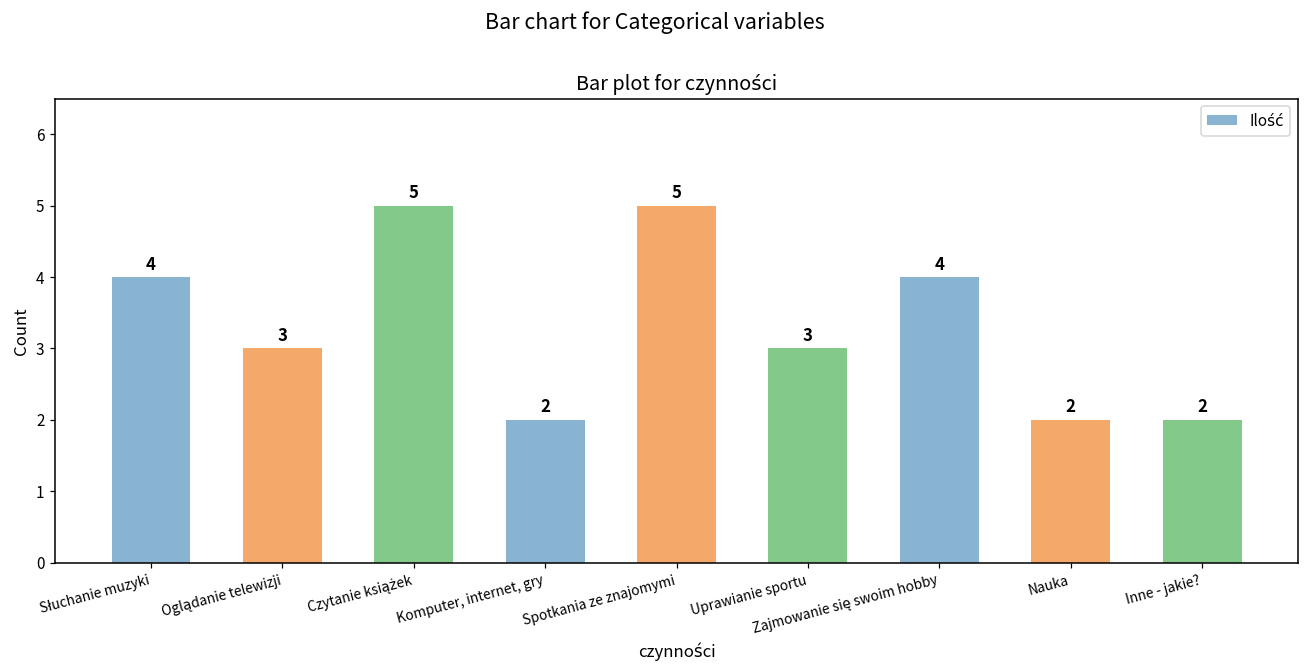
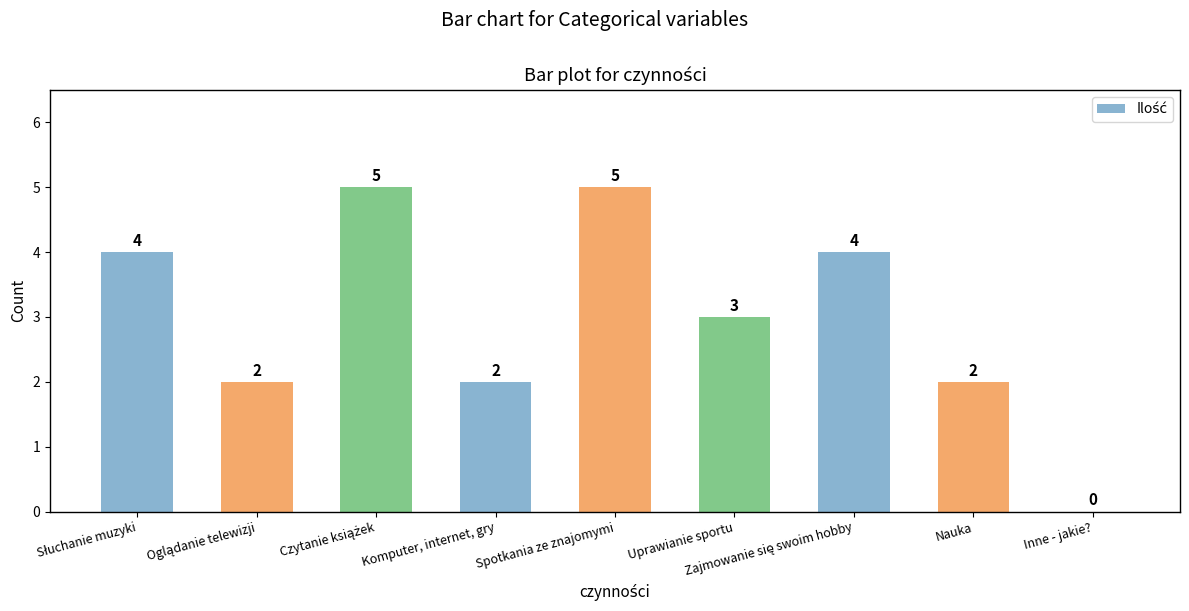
  {
    "Słuchanie muzyki": 4,
-   "Oglądanie telewizji": 3,
+   "Oglądanie telewizji": 2,
    "Czytanie książek": 5,
    "Komputer, internet, gry": 2,
    "Spotkania ze znajomymi": 5,
    "Uprawianie sportu": 3,
    "Zajmowanie się swoim hobby": 4,
    "Nauka": 2,
-   "Inne - jakie?": 2
+   "Inne - jakie?": 0
  }
